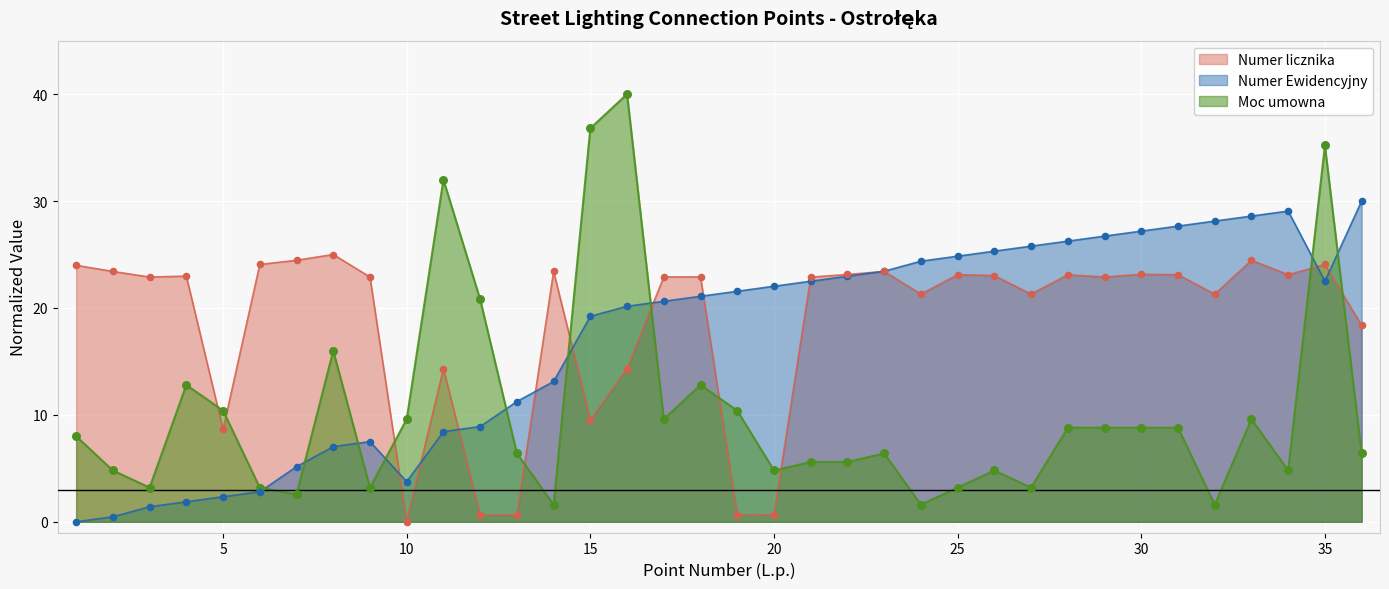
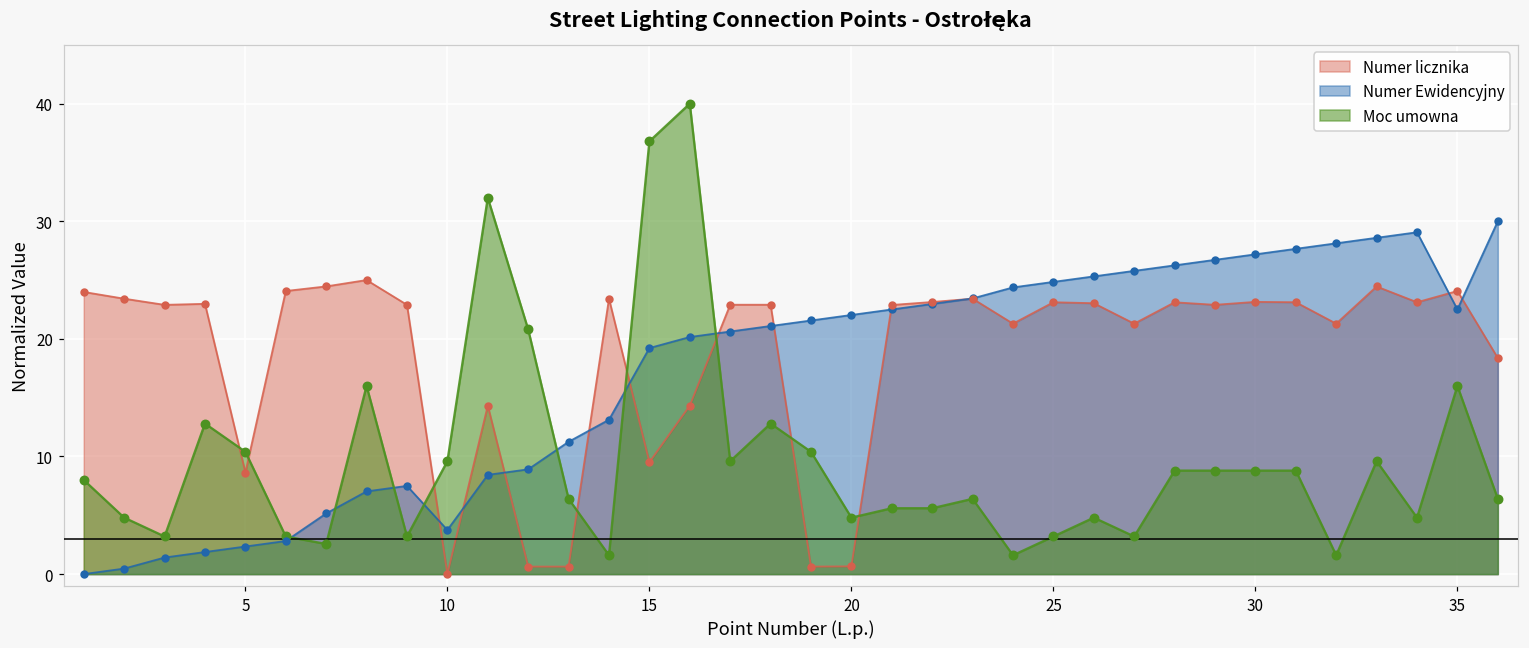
  {
    "Numer licznika": {
      "5": 8.6,
      "10": 0.0,
      "15": 9.5,
      "20": 0.7,
      "25": 23.1,
      "30": 23.1,
      "35": 24.1
    },
    "Numer Ewidencyjny": {
      "5": 2.3,
      "10": 3.8,
      "15": 19.2,
      "20": 22.0,
      "25": 24.8,
      "30": 27.2,
      "35": 22.5
    },
    "Moc umowna": {
      "5": 10.4,
      "10": 9.6,
      "15": 36.8,
      "20": 4.8,
      "25": 3.2,
      "30": 8.8,
-     "35": 35.2
+     "35": 16.0
    }
  }
